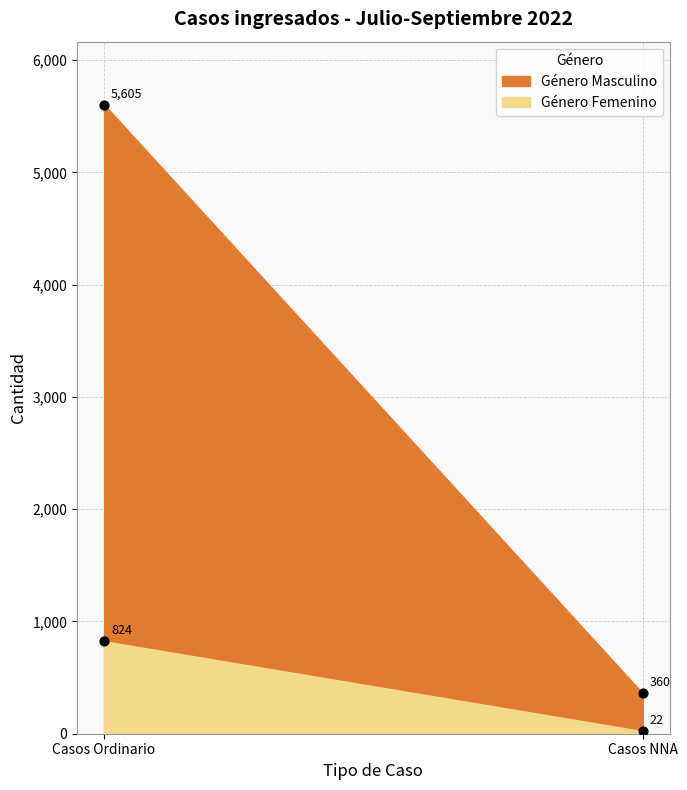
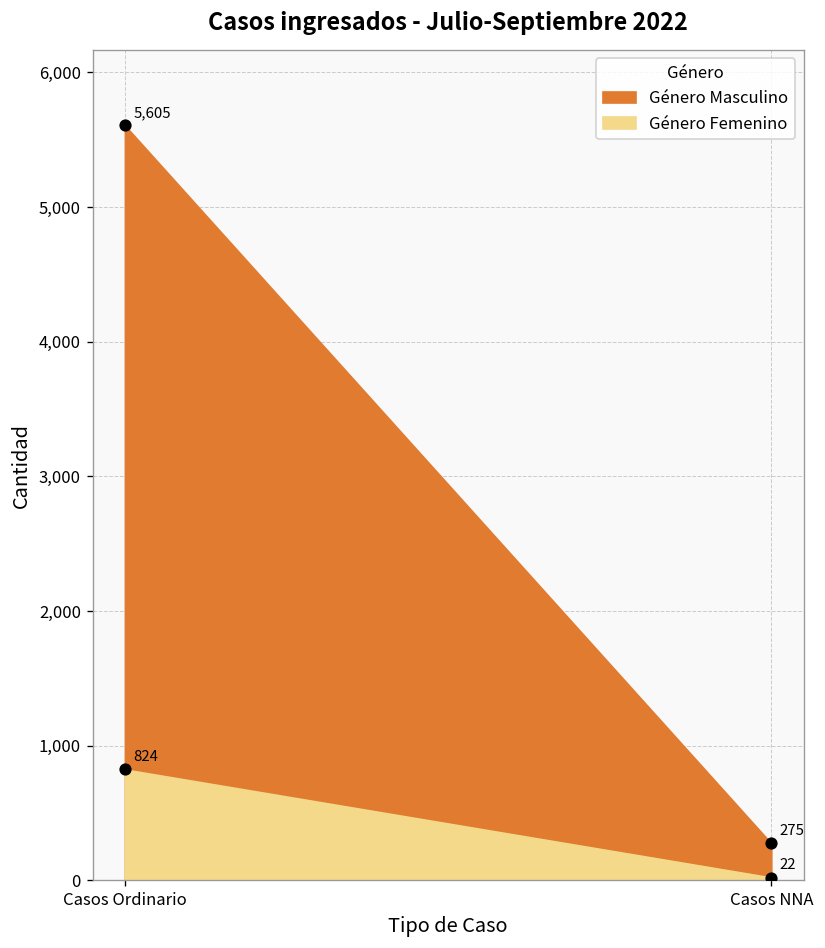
  {
    "Género Masculino": {
-     "Casos NNA": 360
+     "Casos NNA": 275
    }
  }
